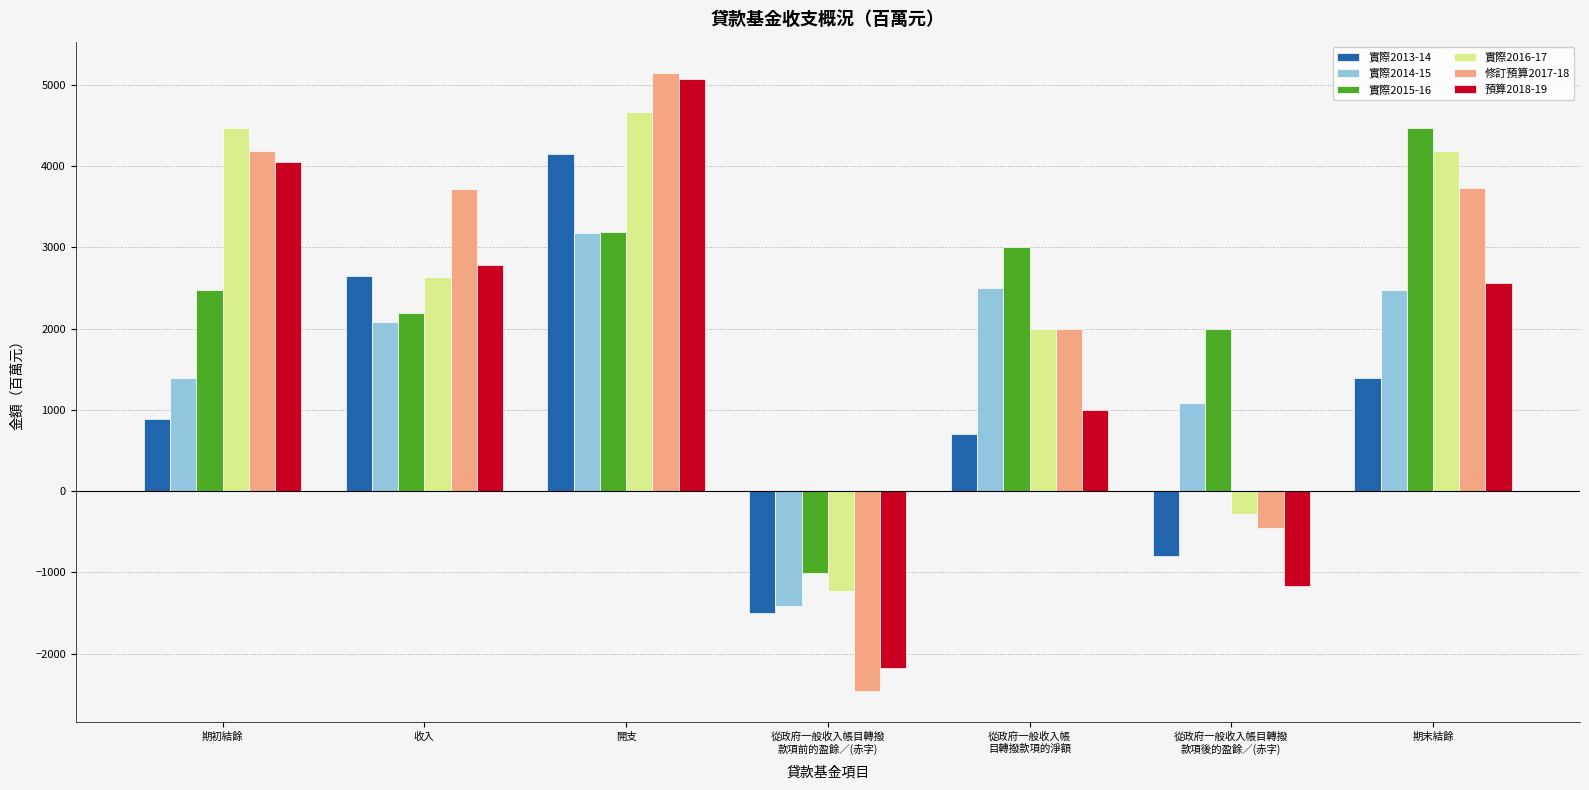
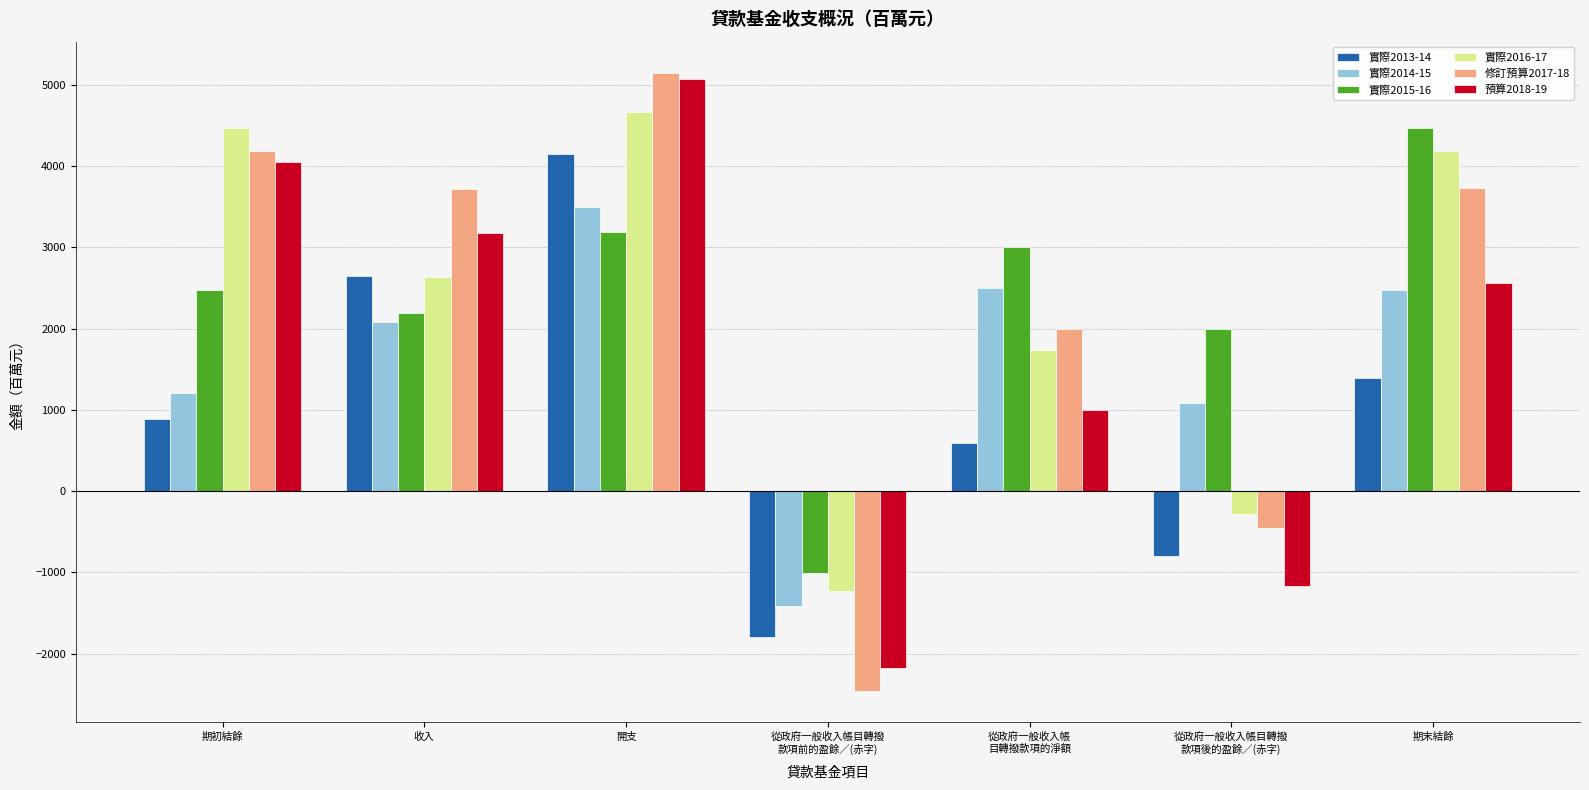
  {
    "實際2013-14": {
      "期初結餘": 900,
      "收入": 2600,
      "開支": 4100,
-     "從政府一般收入帳目轉撥 款項前的盈餘／(赤字)": -1500,
-     "從政府一般收入帳 目轉撥款項的淨額": 700,
+     "從政府一般收入帳目轉撥 款項前的盈餘／(赤字)": -1800,
+     "從政府一般收入帳 目轉撥款項的淨額": 600,
      "從政府一般收入帳目轉撥 款項後的盈餘／(赤字)": -800,
      "期末結餘": 1400
    },
    "實際2014-15": {
-     "期初結餘": 1400,
+     "期初結餘": 1200,
      "收入": 2100,
-     "開支": 3200,
+     "開支": 3500,
      "從政府一般收入帳目轉撥 款項前的盈餘／(赤字)": -1400,
      "從政府一般收入帳 目轉撥款項的淨額": 2500,
      "從政府一般收入帳目轉撥 款項後的盈餘／(赤字)": 1100,
      "期末結餘": 2500
    },
    "實際2015-16": {
      "期初結餘": 2500,
      "收入": 2200,
      "開支": 3200,
      "從政府一般收入帳目轉撥 款項前的盈餘／(赤字)": -1000,
      "從政府一般收入帳 目轉撥款項的淨額": 3000,
      "從政府一般收入帳目轉撥 款項後的盈餘／(赤字)": 2000,
      "期末結餘": 4500
    },
    "實際2016-17": {
      "期初結餘": 4500,
      "收入": 2600,
      "開支": 4700,
      "從政府一般收入帳目轉撥 款項前的盈餘／(赤字)": -1200,
-     "從政府一般收入帳 目轉撥款項的淨額": 2000,
+     "從政府一般收入帳 目轉撥款項的淨額": 1700,
      "從政府一般收入帳目轉撥 款項後的盈餘／(赤字)": -300,
      "期末結餘": 4200
    },
    "修訂預算2017-18": {
      "期初結餘": 4200,
      "收入": 3700,
      "開支": 5100,
      "從政府一般收入帳目轉撥 款項前的盈餘／(赤字)": -2500,
      "從政府一般收入帳 目轉撥款項的淨額": 2000,
      "從政府一般收入帳目轉撥 款項後的盈餘／(赤字)": -500,
      "期末結餘": 3700
    },
    "預算2018-19": {
      "期初結餘": 4100,
-     "收入": 2800,
+     "收入": 3200,
      "開支": 5100,
      "從政府一般收入帳目轉撥 款項前的盈餘／(赤字)": -2200,
      "從政府一般收入帳 目轉撥款項的淨額": 1000,
      "從政府一般收入帳目轉撥 款項後的盈餘／(赤字)": -1200,
      "期末結餘": 2600
    }
  }
